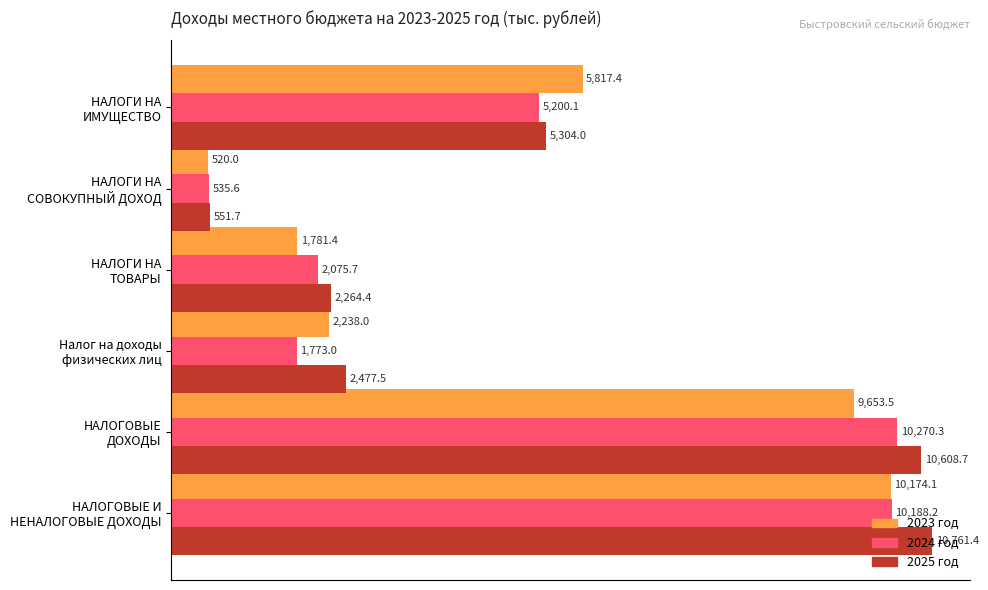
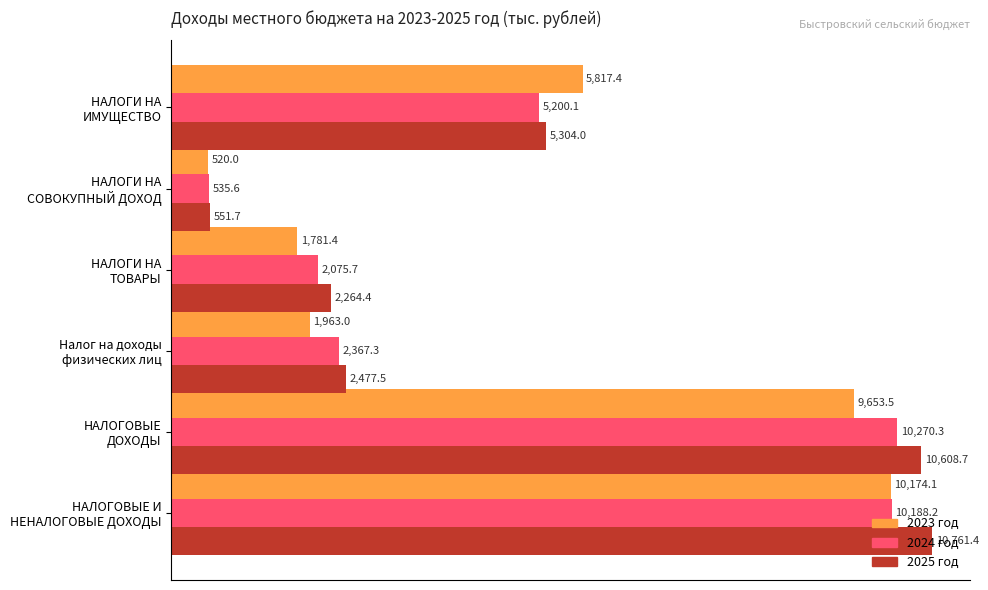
  {
    "2023 год": {
      "НАЛОГИ НА ИМУЩЕСТВО": "5,817.4",
      "НАЛОГИ НА СОВОКУПНЫЙ ДОХОД": "520.0",
      "НАЛОГИ НА ТОВАРЫ": "1,781.4",
-     "Налог на доходы физических лиц": "2,238.0",
+     "Налог на доходы физических лиц": "1,963.0",
      "НАЛОГОВЫЕ ДОХОДЫ": "9,653.5",
      "НАЛОГОВЫЕ И НЕНАЛОГОВЫЕ ДОХОДЫ": "10,174.1"
    },
    "2024 год": {
      "НАЛОГИ НА ИМУЩЕСТВО": "5,200.1",
      "НАЛОГИ НА СОВОКУПНЫЙ ДОХОД": "535.6",
      "НАЛОГИ НА ТОВАРЫ": "2,075.7",
-     "Налог на доходы физических лиц": "1,773.0",
+     "Налог на доходы физических лиц": "2,367.3",
      "НАЛОГОВЫЕ ДОХОДЫ": "10,270.3",
      "НАЛОГОВЫЕ И НЕНАЛОГОВЫЕ ДОХОДЫ": "10,188.2"
    },
    "2025 год": {
      "НАЛОГИ НА ИМУЩЕСТВО": "5,304.0",
      "НАЛОГИ НА СОВОКУПНЫЙ ДОХОД": "551.7",
      "НАЛОГИ НА ТОВАРЫ": "2,264.4",
      "Налог на доходы физических лиц": "2,477.5",
      "НАЛОГОВЫЕ ДОХОДЫ": "10,608.7",
      "НАЛОГОВЫЕ И НЕНАЛОГОВЫЕ ДОХОДЫ": "10,761.4"
    }
  }
